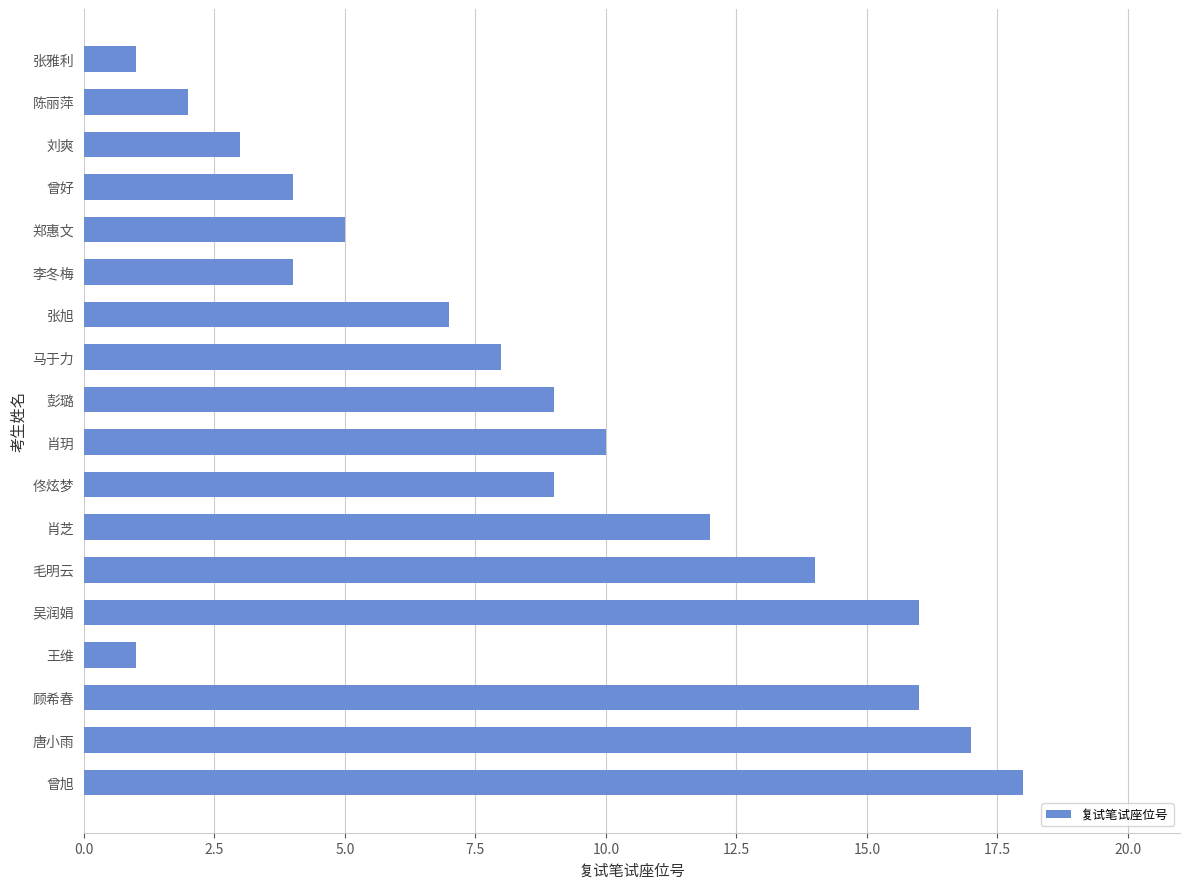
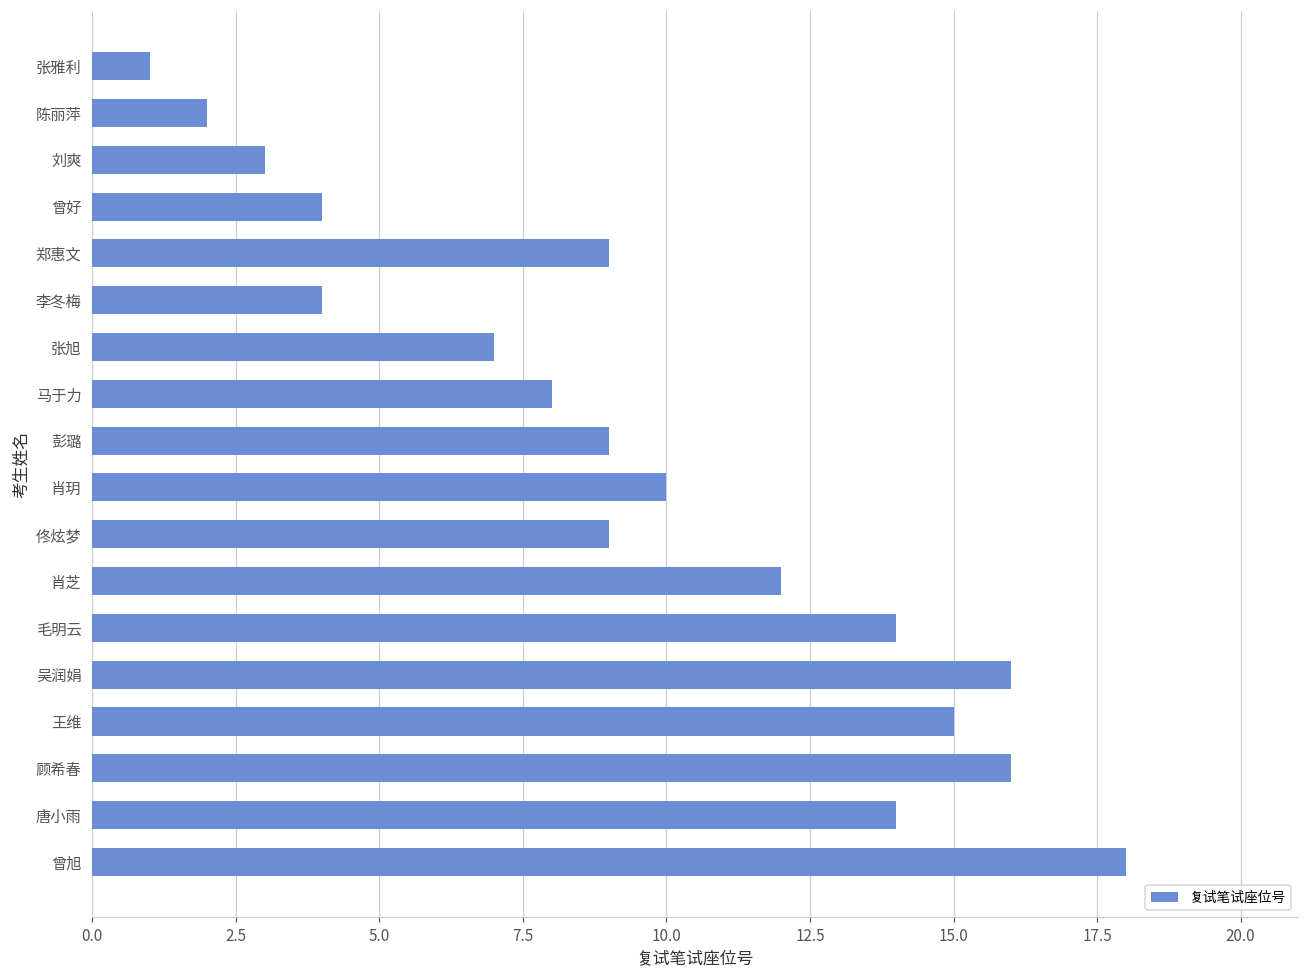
  {
    "张雅利": 1,
    "陈丽萍": 2,
    "刘爽": 3,
    "曾好": 4,
-   "郑惠文": 5,
+   "郑惠文": 9,
    "李冬梅": 4,
    "张旭": 7,
    "马于力": 8,
    "彭璐": 9,
    "肖玥": 10,
    "佟炫梦": 9,
    "肖芝": 12,
    "毛明云": 14,
    "吴润娟": 16,
-   "王维": 1,
+   "王维": 15,
    "顾希春": 16,
-   "唐小雨": 17,
+   "唐小雨": 14,
    "曾旭": 18
  }
